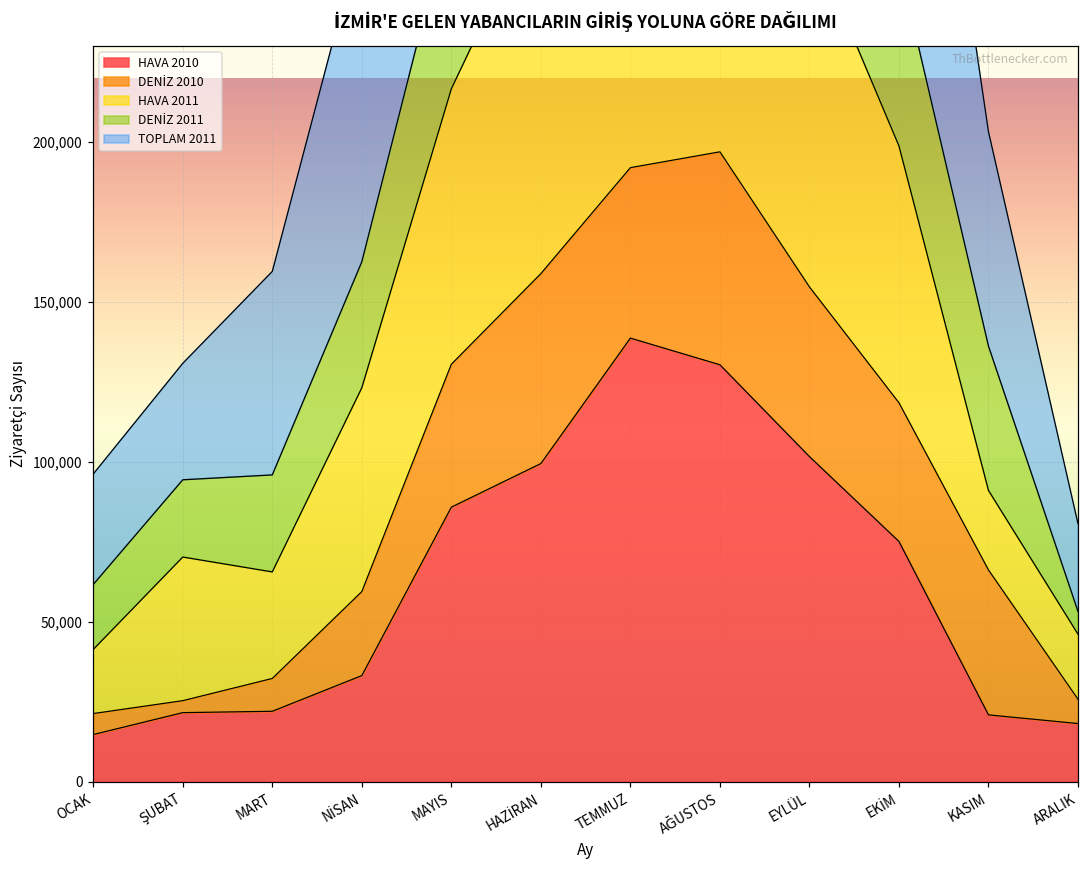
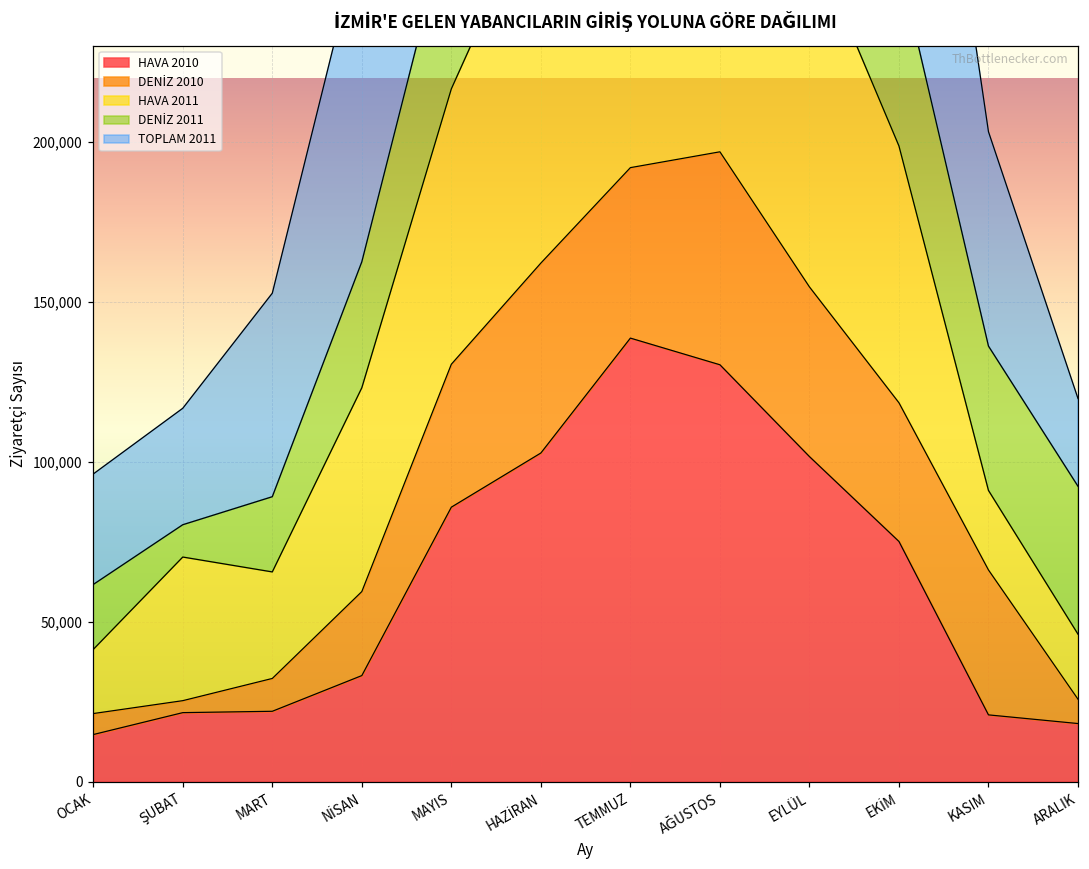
  {
    "HAVA 2010": {
      "OCAK": "15,000",
      "ŞUBAT": "22,000",
      "MART": "22,000",
      "NİSAN": "33,000",
      "MAYIS": "86,000",
-     "HAZİRAN": "99,000",
+     "HAZİRAN": "103,000",
      "TEMMUZ": "139,000",
      "AĞUSTOS": "130,000",
      "EYLÜL": "102,000",
      "EKİM": "75,000",
      "KASIM": "21,000",
      "ARALIK": "18,000"
    },
    "DENİZ 2010": {
      "OCAK": "7,000",
      "ŞUBAT": "4,000",
      "MART": "10,000",
      "NİSAN": "26,000",
      "MAYIS": "45,000",
      "HAZİRAN": "59,000",
      "TEMMUZ": "53,000",
      "AĞUSTOS": "67,000",
      "EYLÜL": "53,000",
      "EKİM": "43,000",
      "KASIM": "45,000",
      "ARALIK": "8,000"
    },
    "HAVA 2011": {
      "OCAK": "20,000",
      "ŞUBAT": "45,000",
      "MART": "33,000",
      "NİSAN": "64,000",
      "MAYIS": "86,000",
      "EKİM": "80,000",
      "KASIM": "25,000",
      "ARALIK": "20,000"
    },
    "DENİZ 2011": {
      "OCAK": "20,000",
-     "ŞUBAT": "24,000",
-     "MART": "30,000",
+     "ŞUBAT": "10,000",
+     "MART": "24,000",
      "NİSAN": "39,000",
      "KASIM": "45,000",
-     "ARALIK": "7,000"
+     "ARALIK": "46,000"
    },
    "TOPLAM 2011": {
      "OCAK": "35,000",
      "ŞUBAT": "36,000",
      "MART": "64,000",
      "KASIM": "67,000",
      "ARALIK": "27,000"
    }
  }
